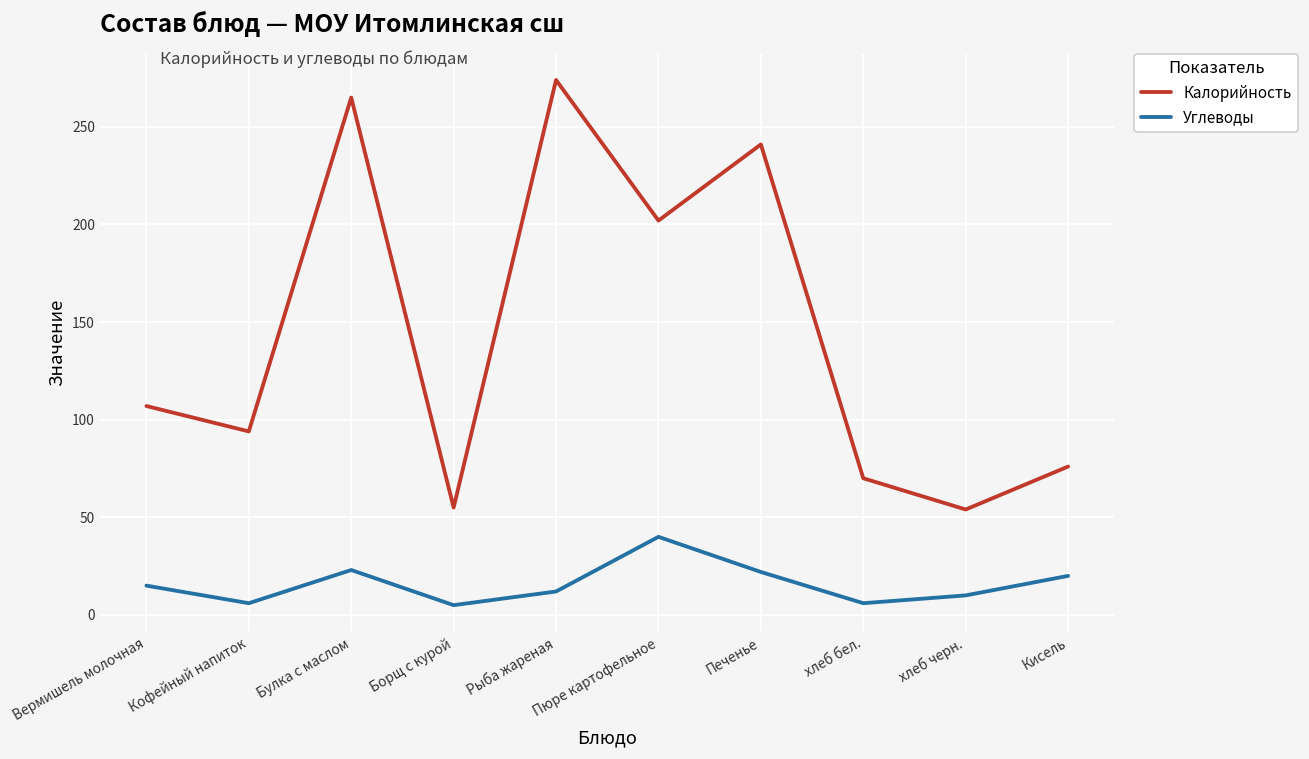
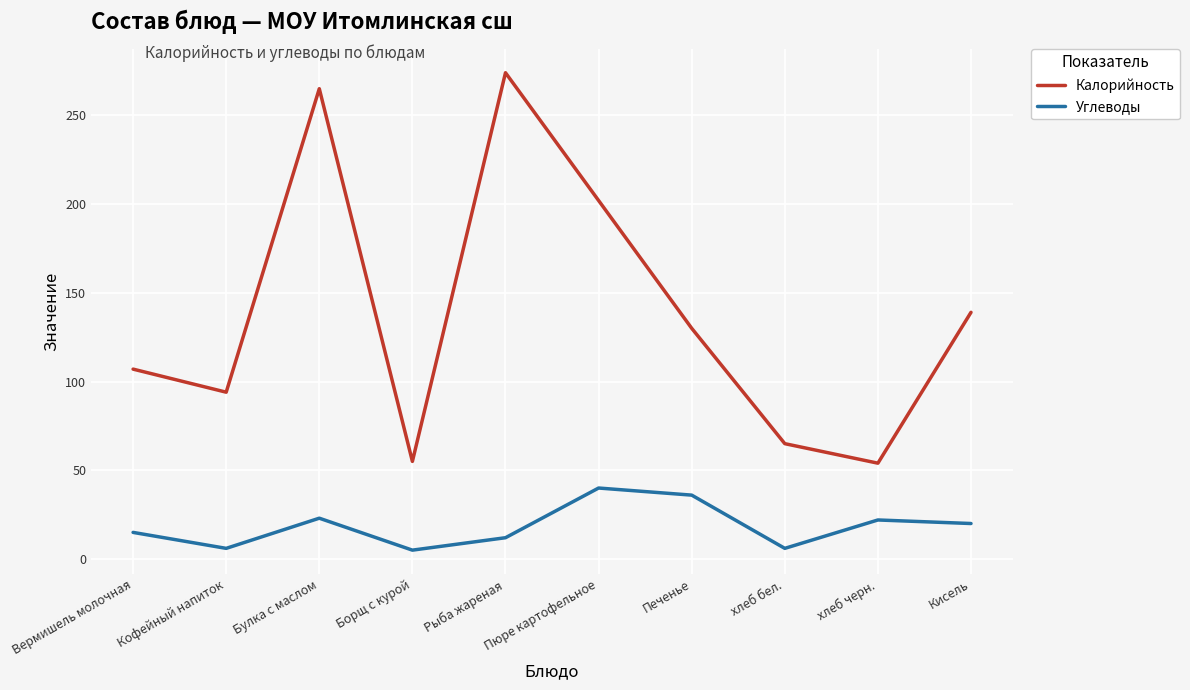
  {
    "Калорийность": {
      "Вермишель молочная": 107,
      "Кофейный напиток": 94,
      "Булка с маслом": 265,
      "Борщ с курой": 55,
      "Рыба жареная": 274,
      "Пюре картофельное": 202,
-     "Печенье": 241,
-     "хлеб бел.": 70,
+     "Печенье": 130,
+     "хлеб бел.": 65,
      "хлеб черн.": 54,
-     "Кисель": 76
+     "Кисель": 139
    },
    "Углеводы": {
      "Вермишель молочная": 15,
      "Кофейный напиток": 6,
      "Булка с маслом": 23,
      "Борщ с курой": 5,
      "Рыба жареная": 12,
      "Пюре картофельное": 40,
-     "Печенье": 22,
+     "Печенье": 36,
      "хлеб бел.": 6,
-     "хлеб черн.": 10,
+     "хлеб черн.": 22,
      "Кисель": 20
    }
  }
